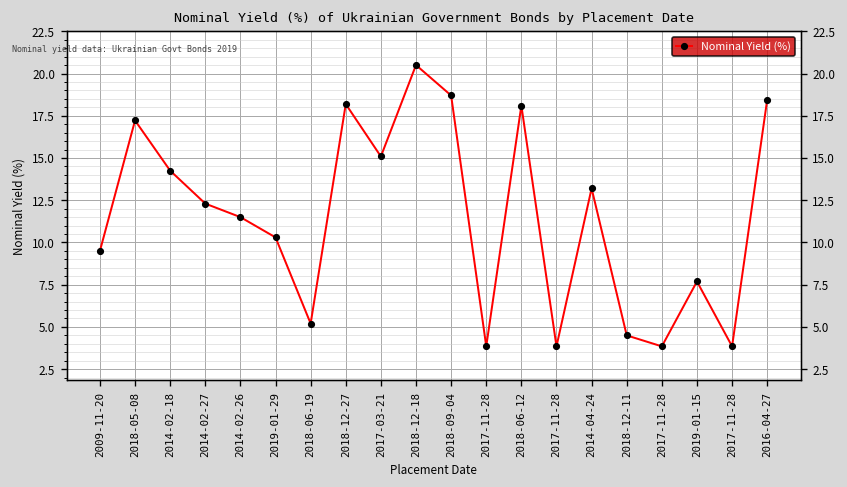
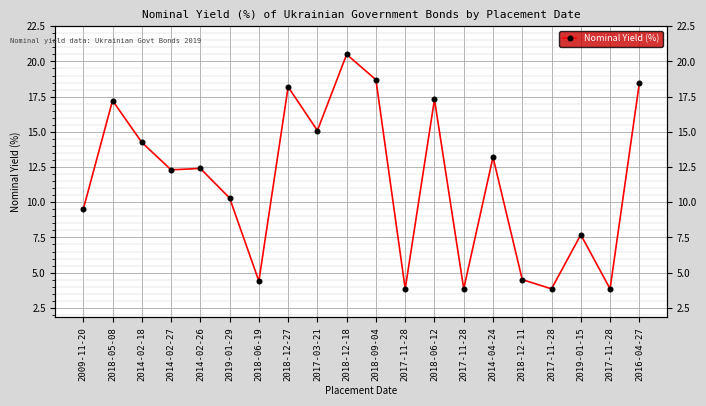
  {
    "2009-11-20": 9.5,
    "2018-05-08": 17.2,
    "2014-02-18": 14.3,
    "2014-02-27": 12.3,
-   "2014-02-26": 11.5,
+   "2014-02-26": 12.4,
    "2019-01-29": 10.3,
-   "2018-06-19": 5.2,
+   "2018-06-19": 4.4,
    "2018-12-27": 18.2,
    "2017-03-21": 15.1,
    "2018-12-18": 20.5,
    "2018-09-04": 18.7,
-   "2018-06-12": 18.1,
+   "2018-06-12": 17.3,
    "2014-04-24": 13.2,
    "2018-12-11": 4.5,
    "2019-01-15": 7.7,
    "2016-04-27": 18.5
  }
